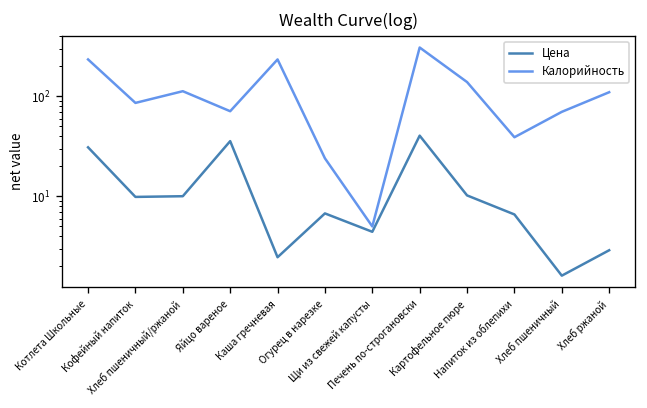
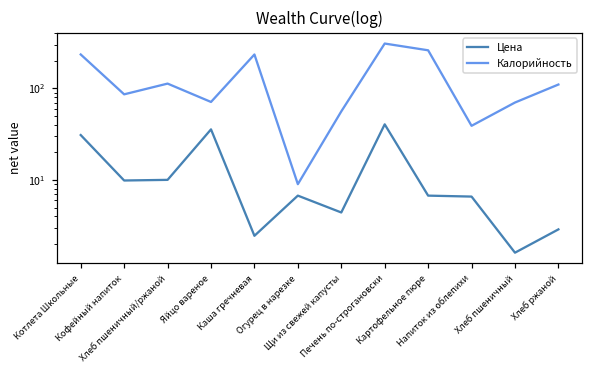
  {
    "Цена": {
      "Котлета Школьные": 31,
      "Кофейный напиток": 10,
      "Хлеб пшеничный/ржаной": 10,
      "Яйцо вареное": 36,
      "Каша гречневая": 2.5,
      "Огурец в нарезке": 7,
      "Щи из свежей капусты": 4,
      "Печень по-строгановски": 40,
-     "Картофельное пюре": 10,
+     "Картофельное пюре": 7,
      "Напиток из облепихи": 7,
      "Хлеб пшеничный": 1.6,
      "Хлеб ржаной": 3
    },
    "Калорийность": {
      "Котлета Школьные": 230,
      "Кофейный напиток": 90,
      "Хлеб пшеничный/ржаной": 110,
      "Яйцо вареное": 70,
      "Каша гречневая": 230,
-     "Огурец в нарезке": 24,
-     "Щи из свежей капусты": 5,
+     "Огурец в нарезке": 9,
+     "Щи из свежей капусты": 60,
      "Печень по-строгановски": 310,
-     "Картофельное пюре": 140,
+     "Картофельное пюре": 260,
      "Напиток из облепихи": 40,
      "Хлеб пшеничный": 70,
      "Хлеб ржаной": 110
    }
  }
